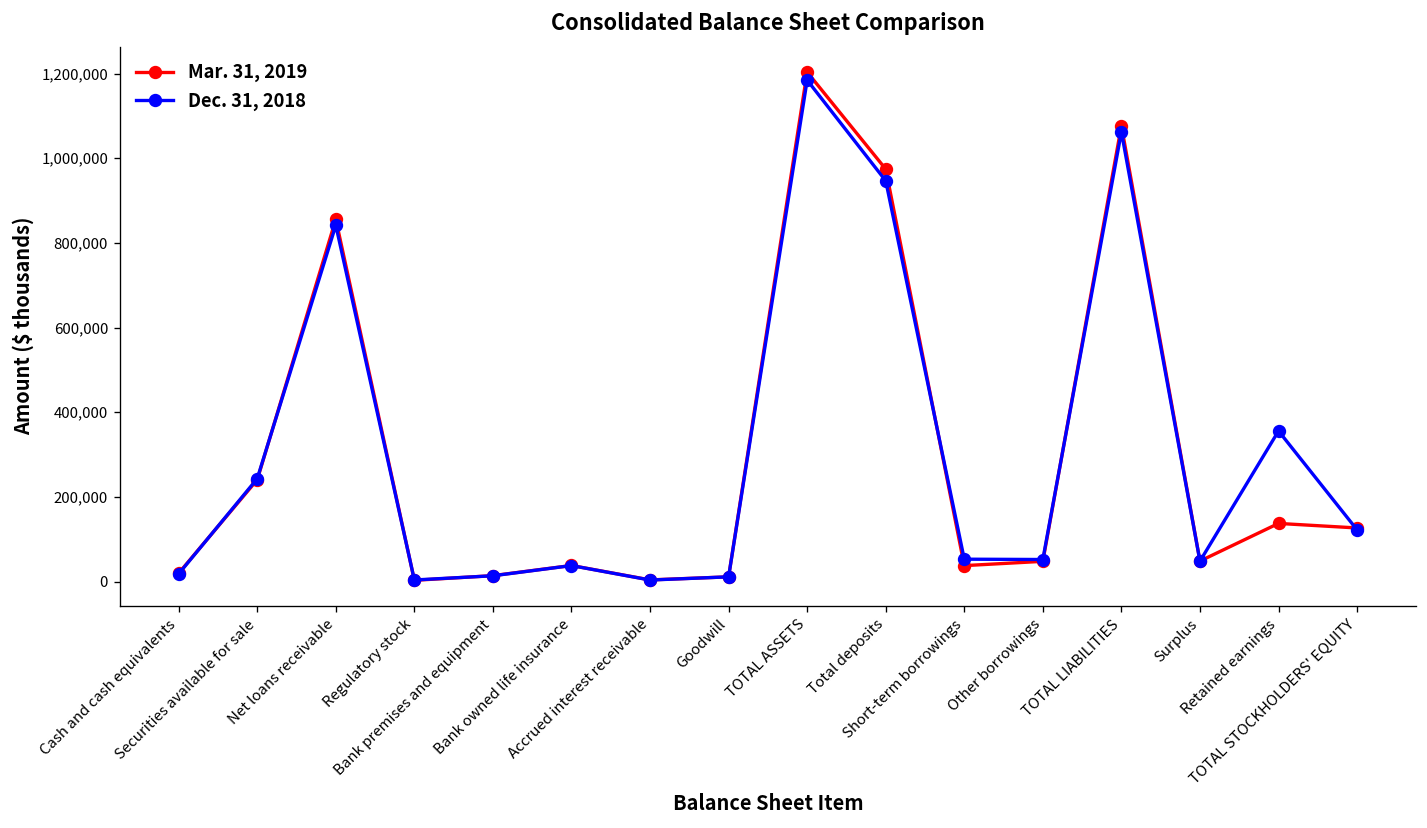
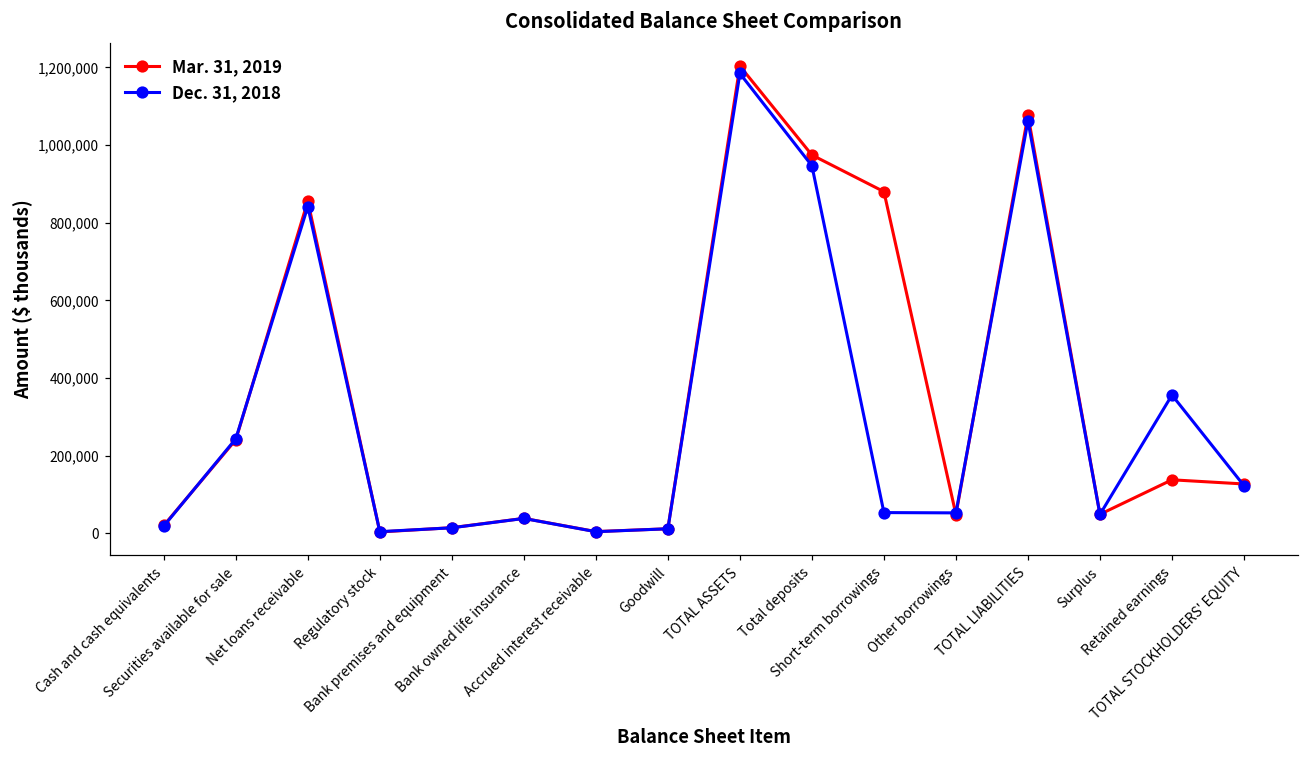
  {
    "Mar. 31, 2019": {
      "Net loans receivable": "860,000",
      "TOTAL ASSETS": "1,200,000",
      "Total deposits": "970,000",
-     "Short-term borrowings": "40,000",
+     "Short-term borrowings": "880,000",
      "TOTAL LIABILITIES": "1,080,000",
      "Retained earnings": "140,000"
    },
    "Dec. 31, 2018": {
      "Net loans receivable": "840,000",
      "TOTAL ASSETS": "1,180,000",
      "Total deposits": "950,000",
      "Short-term borrowings": "50,000",
      "TOTAL LIABILITIES": "1,060,000",
      "Retained earnings": "360,000"
    }
  }
